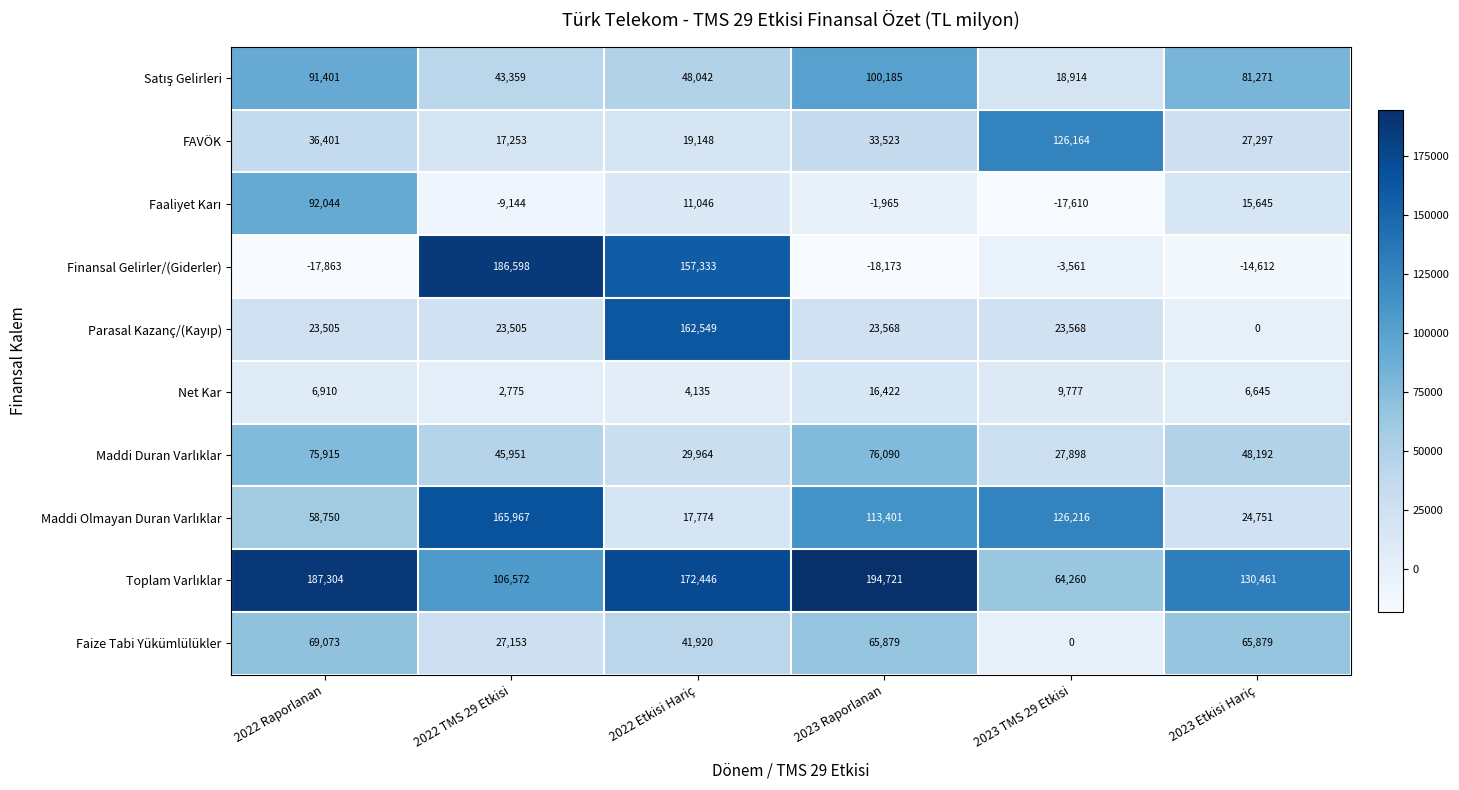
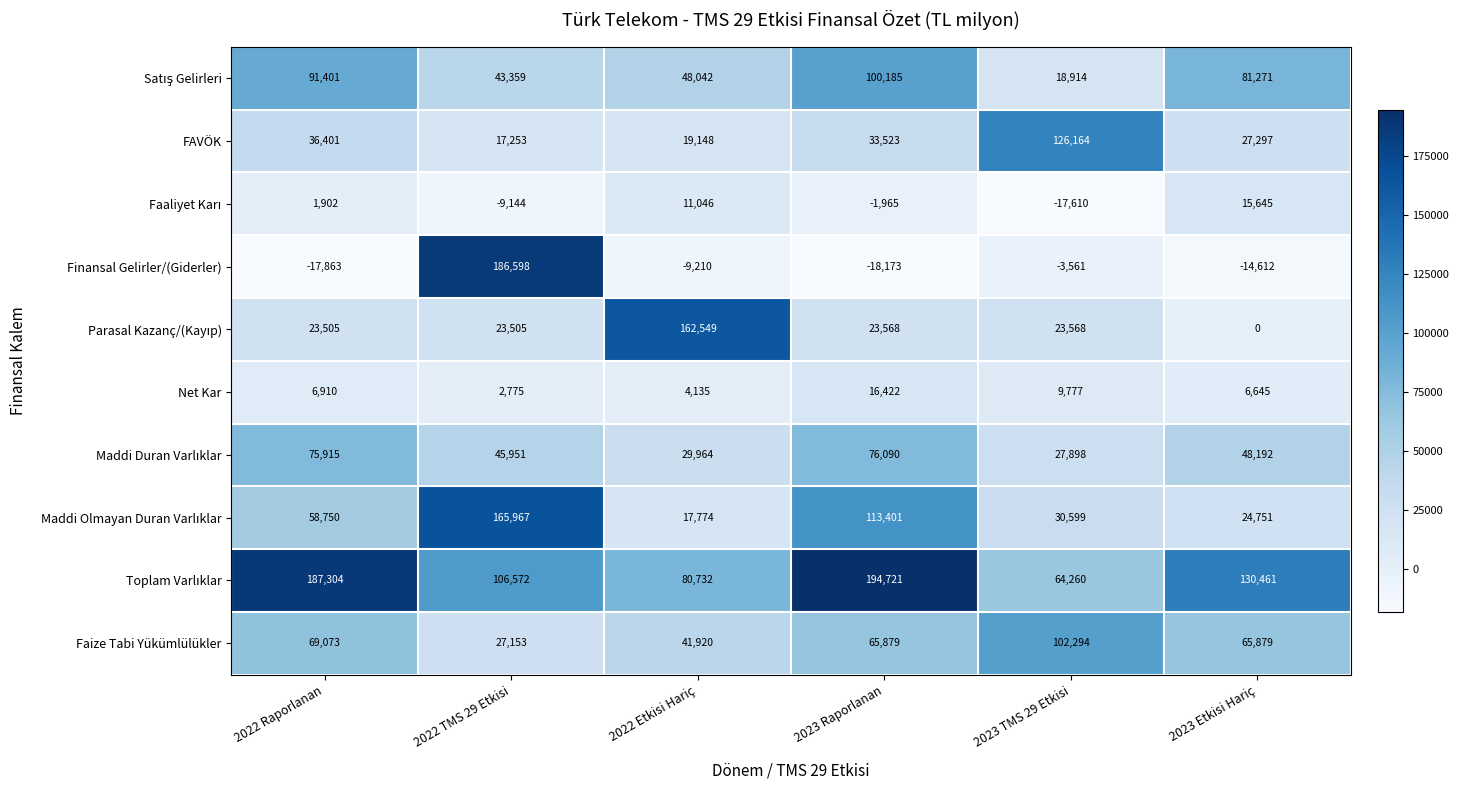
  {
    "Satış Gelirleri": {
      "2022 Raporlanan": "91,401",
      "2022 TMS 29 Etkisi": "43,359",
      "2022 Etkisi Hariç": "48,042",
      "2023 Raporlanan": "100,185",
      "2023 TMS 29 Etkisi": "18,914",
      "2023 Etkisi Hariç": "81,271"
    },
    "FAVÖK": {
      "2022 Raporlanan": "36,401",
      "2022 TMS 29 Etkisi": "17,253",
      "2022 Etkisi Hariç": "19,148",
      "2023 Raporlanan": "33,523",
      "2023 TMS 29 Etkisi": "126,164",
      "2023 Etkisi Hariç": "27,297"
    },
    "Faaliyet Karı": {
-     "2022 Raporlanan": "92,044",
+     "2022 Raporlanan": "1,902",
      "2022 TMS 29 Etkisi": "-9,144",
      "2022 Etkisi Hariç": "11,046",
      "2023 Raporlanan": "-1,965",
      "2023 TMS 29 Etkisi": "-17,610",
      "2023 Etkisi Hariç": "15,645"
    },
    "Finansal Gelirler/(Giderler)": {
      "2022 Raporlanan": "-17,863",
      "2022 TMS 29 Etkisi": "186,598",
-     "2022 Etkisi Hariç": "157,333",
+     "2022 Etkisi Hariç": "-9,210",
      "2023 Raporlanan": "-18,173",
      "2023 TMS 29 Etkisi": "-3,561",
      "2023 Etkisi Hariç": "-14,612"
    },
    "Parasal Kazanç/(Kayıp)": {
      "2022 Raporlanan": "23,505",
      "2022 TMS 29 Etkisi": "23,505",
      "2022 Etkisi Hariç": "162,549",
      "2023 Raporlanan": "23,568",
      "2023 TMS 29 Etkisi": "23,568",
      "2023 Etkisi Hariç": "0"
    },
    "Net Kar": {
      "2022 Raporlanan": "6,910",
      "2022 TMS 29 Etkisi": "2,775",
      "2022 Etkisi Hariç": "4,135",
      "2023 Raporlanan": "16,422",
      "2023 TMS 29 Etkisi": "9,777",
      "2023 Etkisi Hariç": "6,645"
    },
    "Maddi Duran Varlıklar": {
      "2022 Raporlanan": "75,915",
      "2022 TMS 29 Etkisi": "45,951",
      "2022 Etkisi Hariç": "29,964",
      "2023 Raporlanan": "76,090",
      "2023 TMS 29 Etkisi": "27,898",
      "2023 Etkisi Hariç": "48,192"
    },
    "Maddi Olmayan Duran Varlıklar": {
      "2022 Raporlanan": "58,750",
      "2022 TMS 29 Etkisi": "165,967",
      "2022 Etkisi Hariç": "17,774",
      "2023 Raporlanan": "113,401",
-     "2023 TMS 29 Etkisi": "126,216",
+     "2023 TMS 29 Etkisi": "30,599",
      "2023 Etkisi Hariç": "24,751"
    },
    "Toplam Varlıklar": {
      "2022 Raporlanan": "187,304",
      "2022 TMS 29 Etkisi": "106,572",
-     "2022 Etkisi Hariç": "172,446",
+     "2022 Etkisi Hariç": "80,732",
      "2023 Raporlanan": "194,721",
      "2023 TMS 29 Etkisi": "64,260",
      "2023 Etkisi Hariç": "130,461"
    },
    "Faize Tabi Yükümlülükler": {
      "2022 Raporlanan": "69,073",
      "2022 TMS 29 Etkisi": "27,153",
      "2022 Etkisi Hariç": "41,920",
      "2023 Raporlanan": "65,879",
-     "2023 TMS 29 Etkisi": "0",
+     "2023 TMS 29 Etkisi": "102,294",
      "2023 Etkisi Hariç": "65,879"
    }
  }
